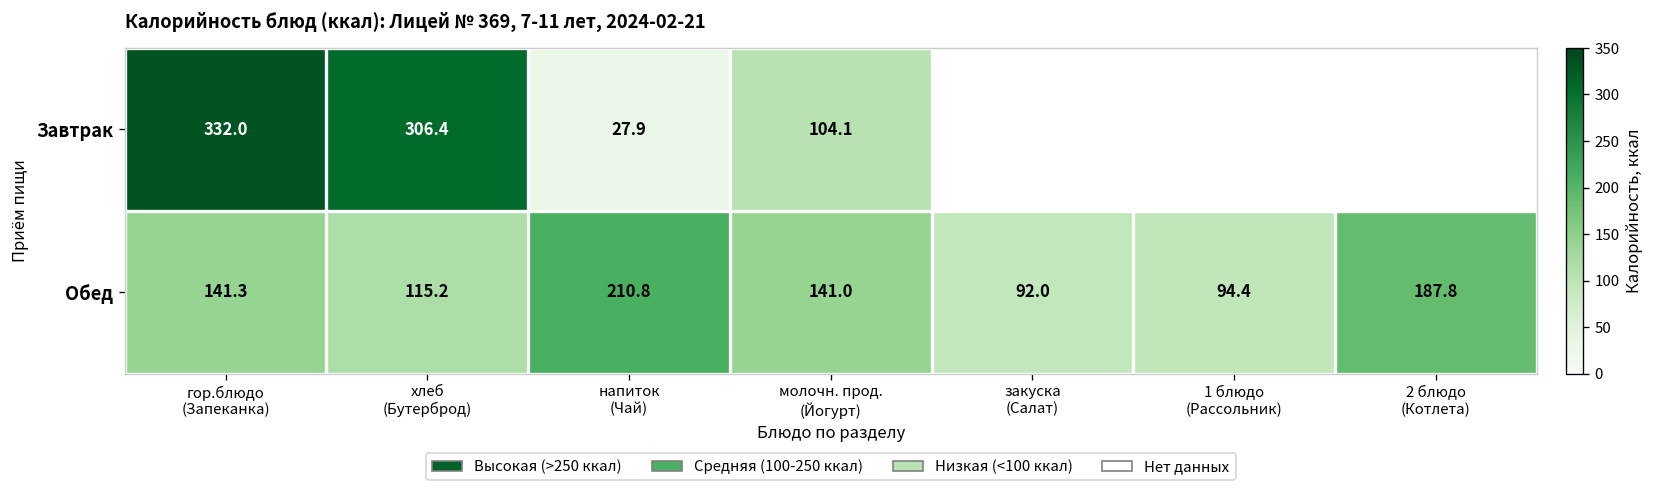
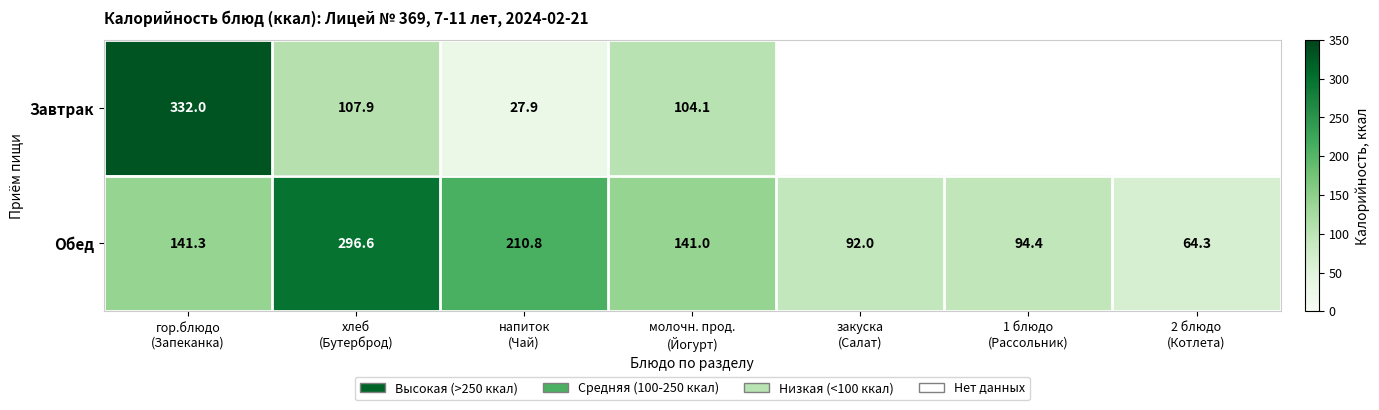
  {
    "Завтрак": {
      "гор.блюдо (Запеканка)": 332.0,
-     "хлеб (Бутерброд)": 306.4,
+     "хлеб (Бутерброд)": 107.9,
      "напиток (Чай)": 27.9,
      "молочн. прод. (Йогурт)": 104.1
    },
    "Обед": {
      "гор.блюдо (Запеканка)": 141.3,
-     "хлеб (Бутерброд)": 115.2,
+     "хлеб (Бутерброд)": 296.6,
      "напиток (Чай)": 210.8,
      "молочн. прод. (Йогурт)": 141.0,
      "закуска (Салат)": 92.0,
      "1 блюдо (Рассольник)": 94.4,
-     "2 блюдо (Котлета)": 187.8
+     "2 блюдо (Котлета)": 64.3
    }
  }
